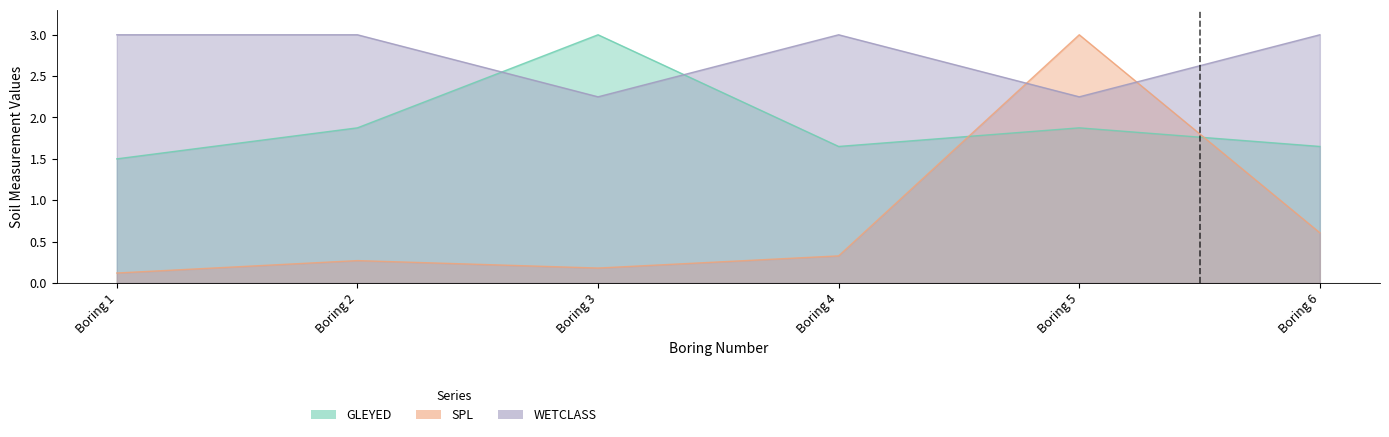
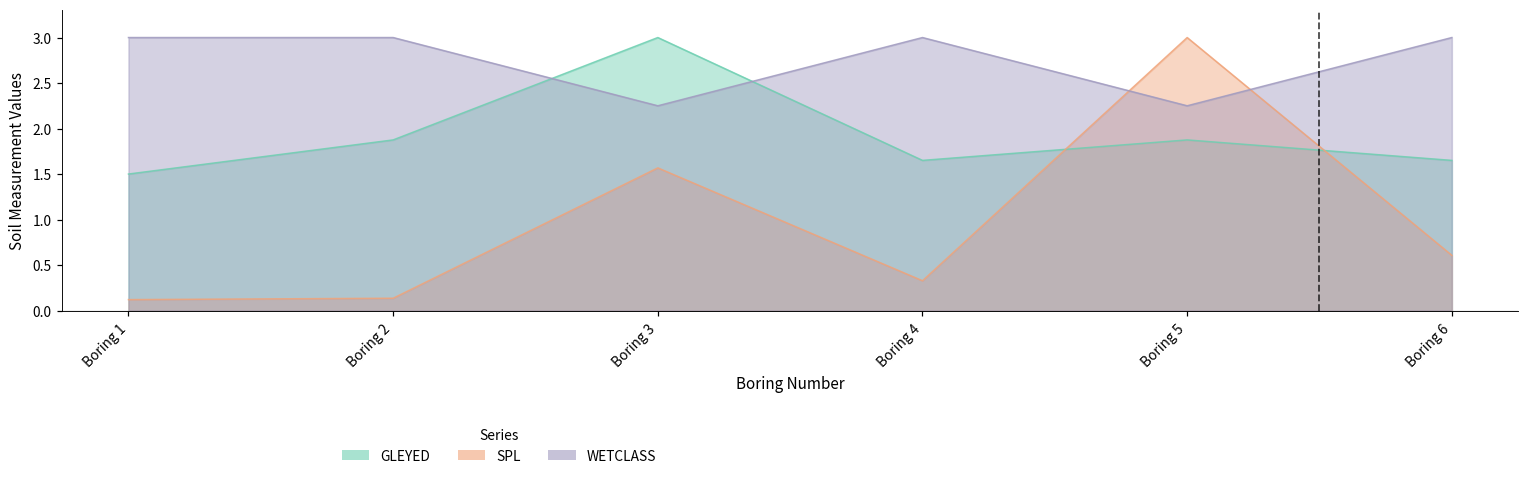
  {
    "SPL": {
      "Boring 1": 0.1,
-     "Boring 2": 0.3,
-     "Boring 3": 0.2,
+     "Boring 2": 0.1,
+     "Boring 3": 1.6,
      "Boring 4": 0.3,
      "Boring 5": 3.0,
      "Boring 6": 0.6
    }
  }
